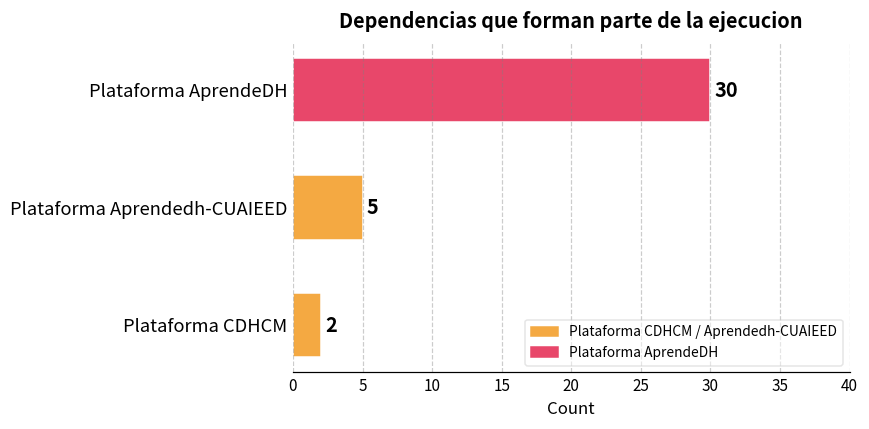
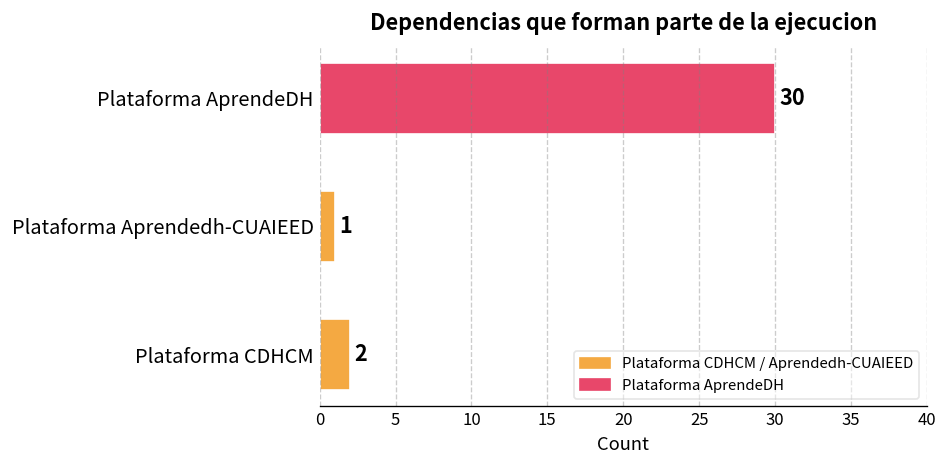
  {
    "Plataforma AprendeDH": 30,
-   "Plataforma Aprendedh-CUAIEED": 5,
+   "Plataforma Aprendedh-CUAIEED": 1,
    "Plataforma CDHCM": 2
  }
